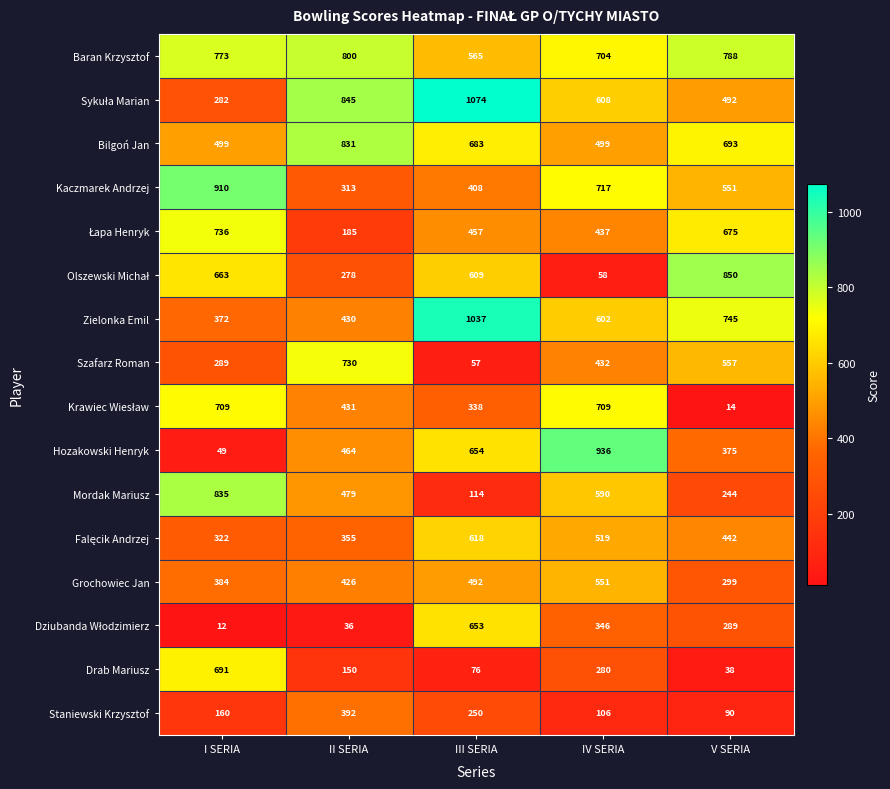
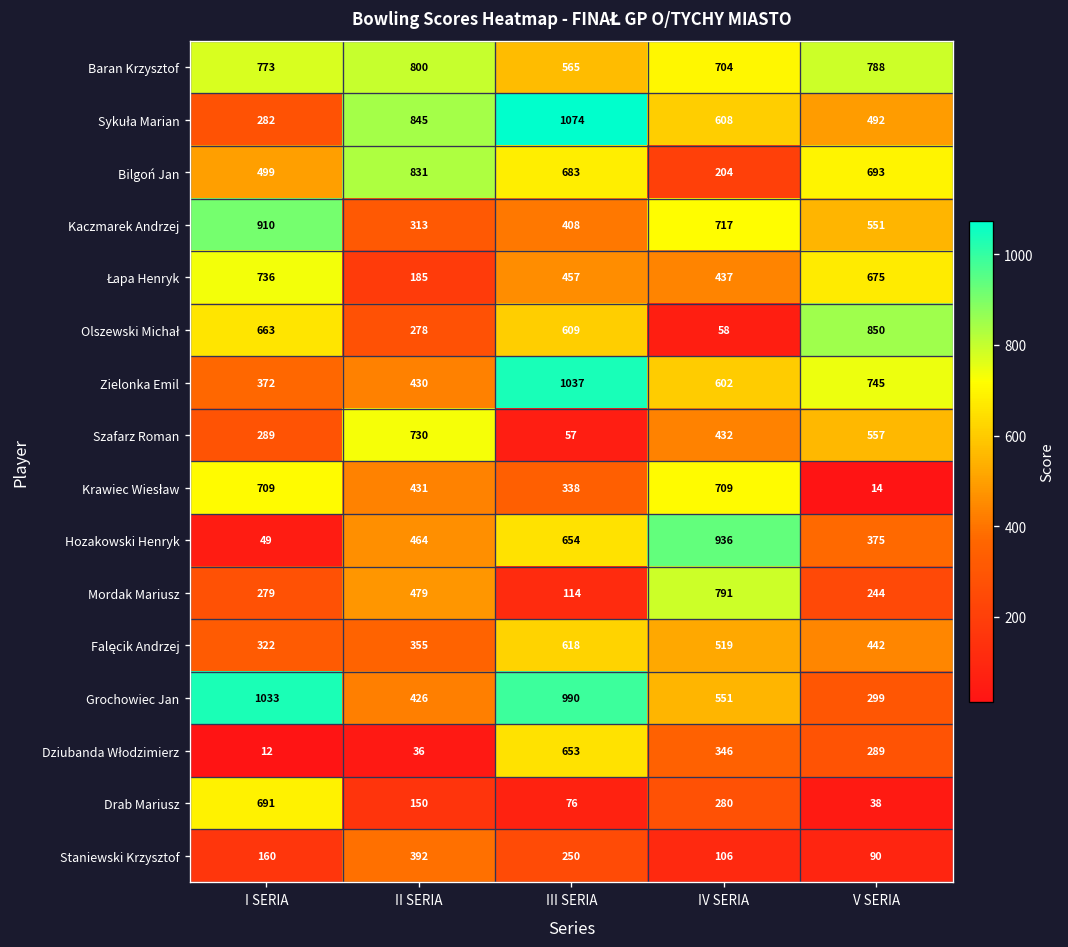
  {
    "Baran Krzysztof": {
      "I SERIA": 773,
      "II SERIA": 800,
      "III SERIA": 565,
      "IV SERIA": 704,
      "V SERIA": 788
    },
    "Sykuła Marian": {
      "I SERIA": 282,
      "II SERIA": 845,
      "III SERIA": 1074,
      "IV SERIA": 608,
      "V SERIA": 492
    },
    "Bilgoń Jan": {
      "I SERIA": 499,
      "II SERIA": 831,
      "III SERIA": 683,
-     "IV SERIA": 499,
+     "IV SERIA": 204,
      "V SERIA": 693
    },
    "Kaczmarek Andrzej": {
      "I SERIA": 910,
      "II SERIA": 313,
      "III SERIA": 408,
      "IV SERIA": 717,
      "V SERIA": 551
    },
    "Łapa Henryk": {
      "I SERIA": 736,
      "II SERIA": 185,
      "III SERIA": 457,
      "IV SERIA": 437,
      "V SERIA": 675
    },
    "Olszewski Michał": {
      "I SERIA": 663,
      "II SERIA": 278,
      "III SERIA": 609,
      "IV SERIA": 58,
      "V SERIA": 850
    },
    "Zielonka Emil": {
      "I SERIA": 372,
      "II SERIA": 430,
      "III SERIA": 1037,
      "IV SERIA": 602,
      "V SERIA": 745
    },
    "Szafarz Roman": {
      "I SERIA": 289,
      "II SERIA": 730,
      "III SERIA": 57,
      "IV SERIA": 432,
      "V SERIA": 557
    },
    "Krawiec Wiesław": {
      "I SERIA": 709,
      "II SERIA": 431,
      "III SERIA": 338,
      "IV SERIA": 709,
      "V SERIA": 14
    },
    "Hozakowski Henryk": {
      "I SERIA": 49,
      "II SERIA": 464,
      "III SERIA": 654,
      "IV SERIA": 936,
      "V SERIA": 375
    },
    "Mordak Mariusz": {
-     "I SERIA": 835,
+     "I SERIA": 279,
      "II SERIA": 479,
      "III SERIA": 114,
-     "IV SERIA": 590,
+     "IV SERIA": 791,
      "V SERIA": 244
    },
    "Falęcik Andrzej": {
      "I SERIA": 322,
      "II SERIA": 355,
      "III SERIA": 618,
      "IV SERIA": 519,
      "V SERIA": 442
    },
    "Grochowiec Jan": {
-     "I SERIA": 384,
+     "I SERIA": 1033,
      "II SERIA": 426,
-     "III SERIA": 492,
+     "III SERIA": 990,
      "IV SERIA": 551,
      "V SERIA": 299
    },
    "Dziubanda Włodzimierz": {
      "I SERIA": 12,
      "II SERIA": 36,
      "III SERIA": 653,
      "IV SERIA": 346,
      "V SERIA": 289
    },
    "Drab Mariusz": {
      "I SERIA": 691,
      "II SERIA": 150,
      "III SERIA": 76,
      "IV SERIA": 280,
      "V SERIA": 38
    },
    "Staniewski Krzysztof": {
      "I SERIA": 160,
      "II SERIA": 392,
      "III SERIA": 250,
      "IV SERIA": 106,
      "V SERIA": 90
    }
  }
